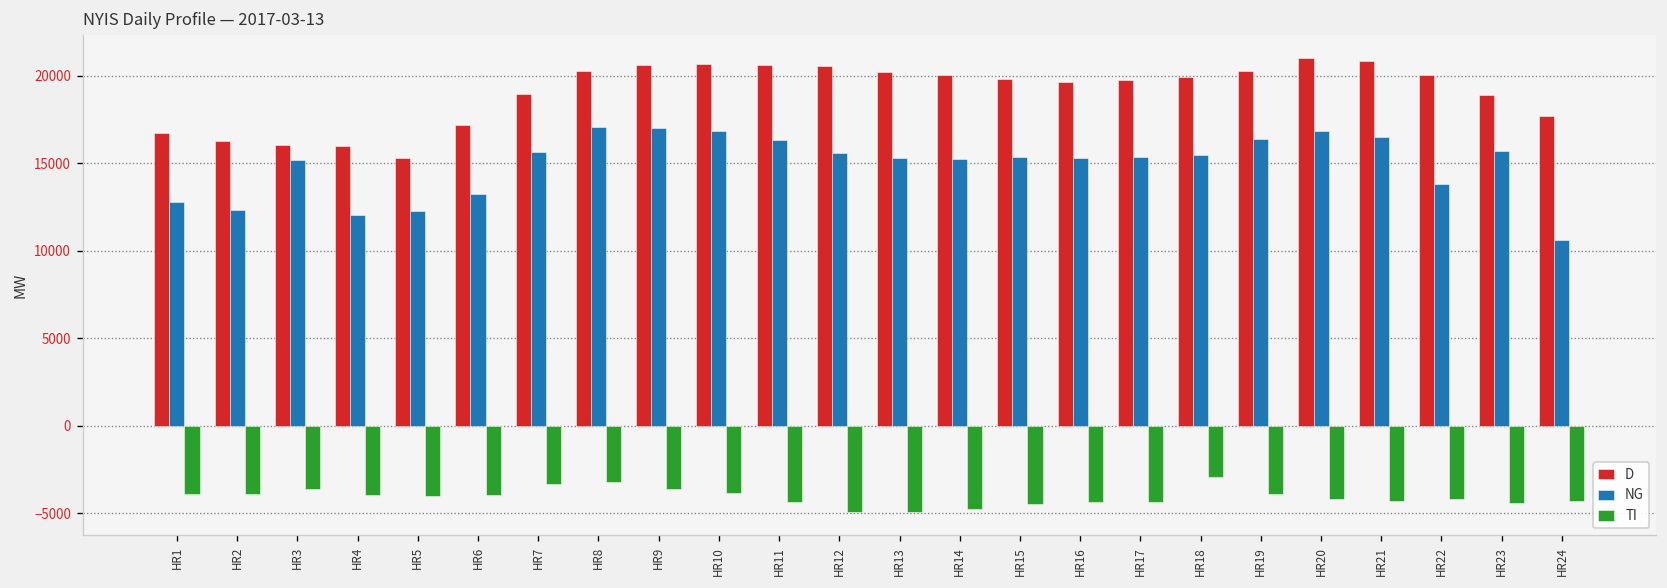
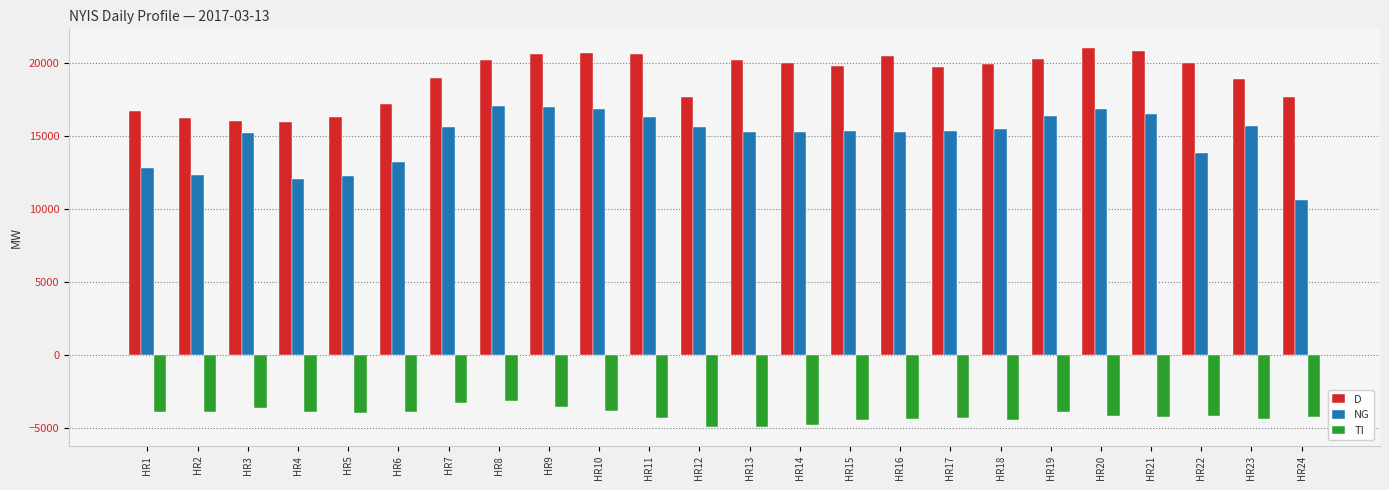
  {
    "D": {
      "HR1": 16700,
      "HR2": 16300,
      "HR3": 16000,
      "HR4": 16000,
-     "HR5": 15300,
+     "HR5": 16300,
      "HR6": 17200,
      "HR7": 19000,
      "HR8": 20200,
      "HR9": 20600,
      "HR10": 20700,
      "HR11": 20600,
-     "HR12": 20500,
+     "HR12": 17700,
      "HR13": 20200,
      "HR14": 20000,
      "HR15": 19800,
-     "HR16": 19600,
+     "HR16": 20500,
      "HR17": 19700,
      "HR18": 19900,
      "HR19": 20300,
      "HR20": 21000,
      "HR21": 20800,
      "HR22": 20000,
      "HR23": 18900,
      "HR24": 17700
    },
    "NG": {
      "HR1": 12800,
      "HR2": 12300,
      "HR3": 15200,
      "HR4": 12100,
      "HR5": 12300,
      "HR6": 13200,
      "HR7": 15600,
      "HR8": 17100,
      "HR9": 17000,
      "HR10": 16800,
      "HR11": 16300,
      "HR12": 15600,
      "HR13": 15300,
      "HR14": 15200,
      "HR15": 15400,
      "HR16": 15300,
      "HR17": 15400,
      "HR18": 15500,
      "HR19": 16400,
      "HR20": 16900,
      "HR21": 16500,
      "HR22": 13800,
      "HR23": 15700,
      "HR24": 10600
    },
    "TI": {
      "HR1": -3900,
      "HR2": -3900,
      "HR3": -3600,
      "HR4": -3900,
      "HR5": -4000,
      "HR6": -3900,
      "HR7": -3300,
      "HR8": -3200,
      "HR9": -3600,
      "HR10": -3800,
      "HR11": -4300,
      "HR12": -4900,
      "HR13": -4900,
      "HR14": -4800,
      "HR15": -4400,
      "HR16": -4400,
      "HR17": -4400,
-     "HR18": -2900,
+     "HR18": -4400,
      "HR19": -3900,
      "HR20": -4200,
      "HR21": -4300,
      "HR22": -4200,
      "HR23": -4400,
      "HR24": -4300
    }
  }
